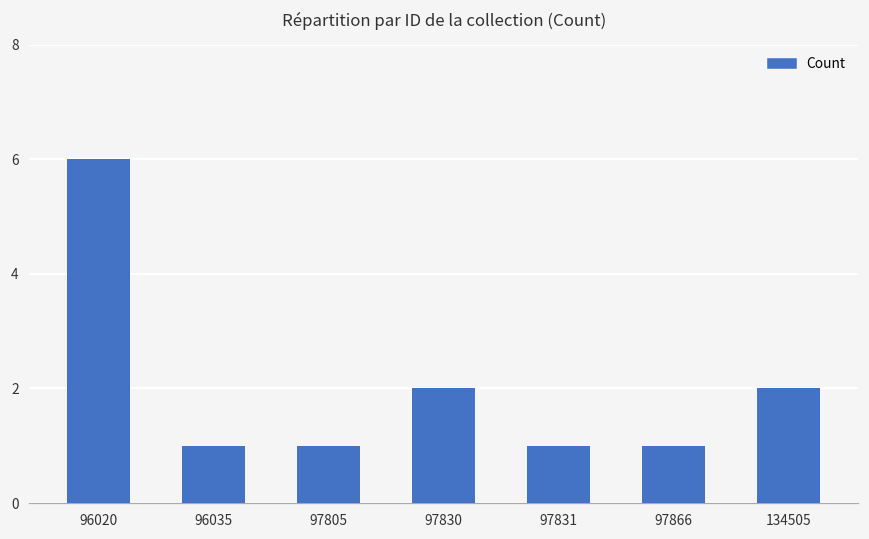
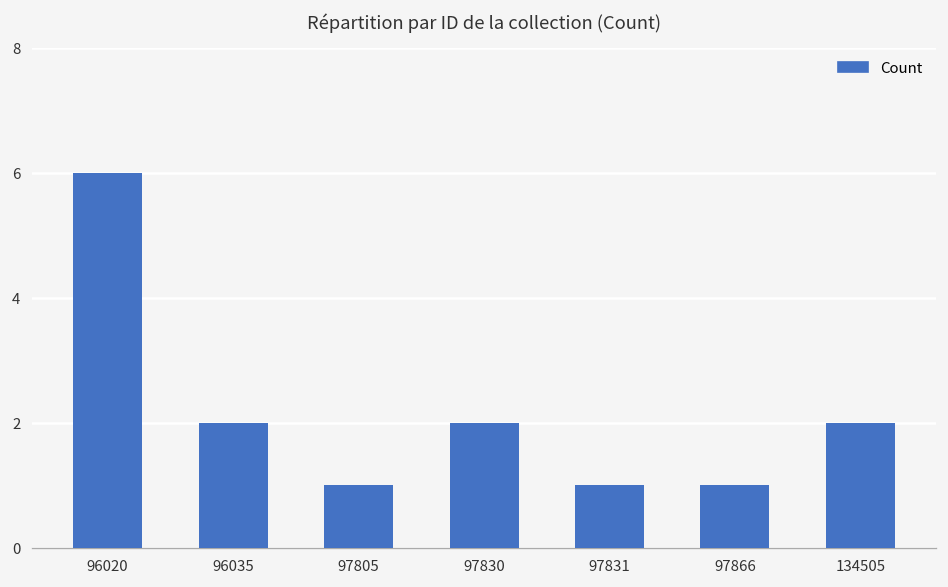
  {
    "96020": 6,
-   "96035": 1,
+   "96035": 2,
    "97805": 1,
    "97830": 2,
    "97831": 1,
    "97866": 1,
    "134505": 2
  }
